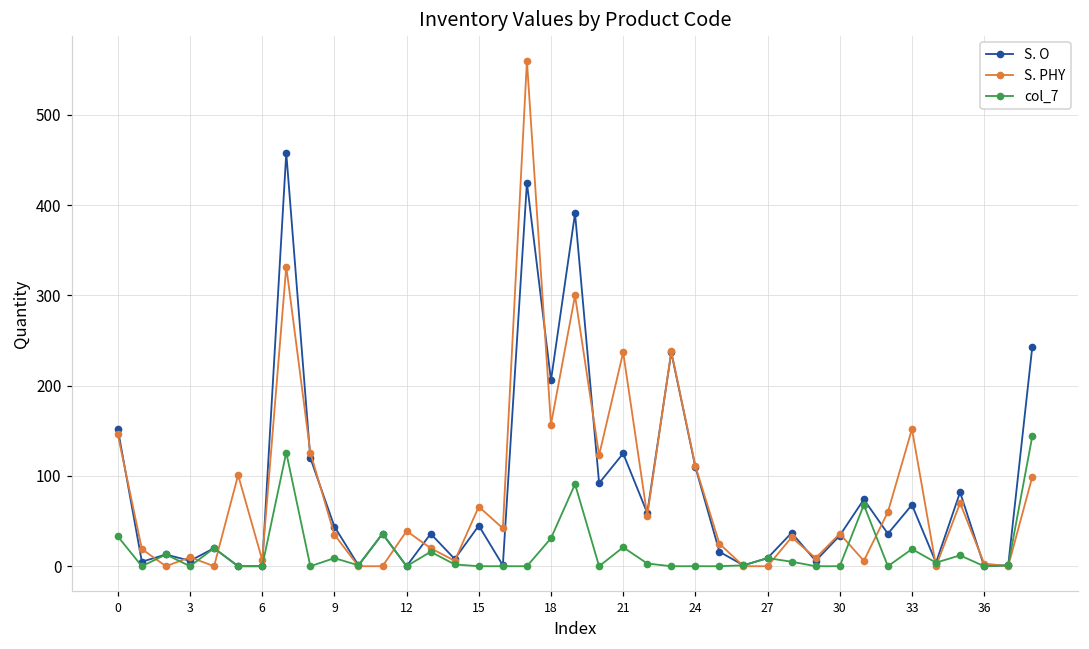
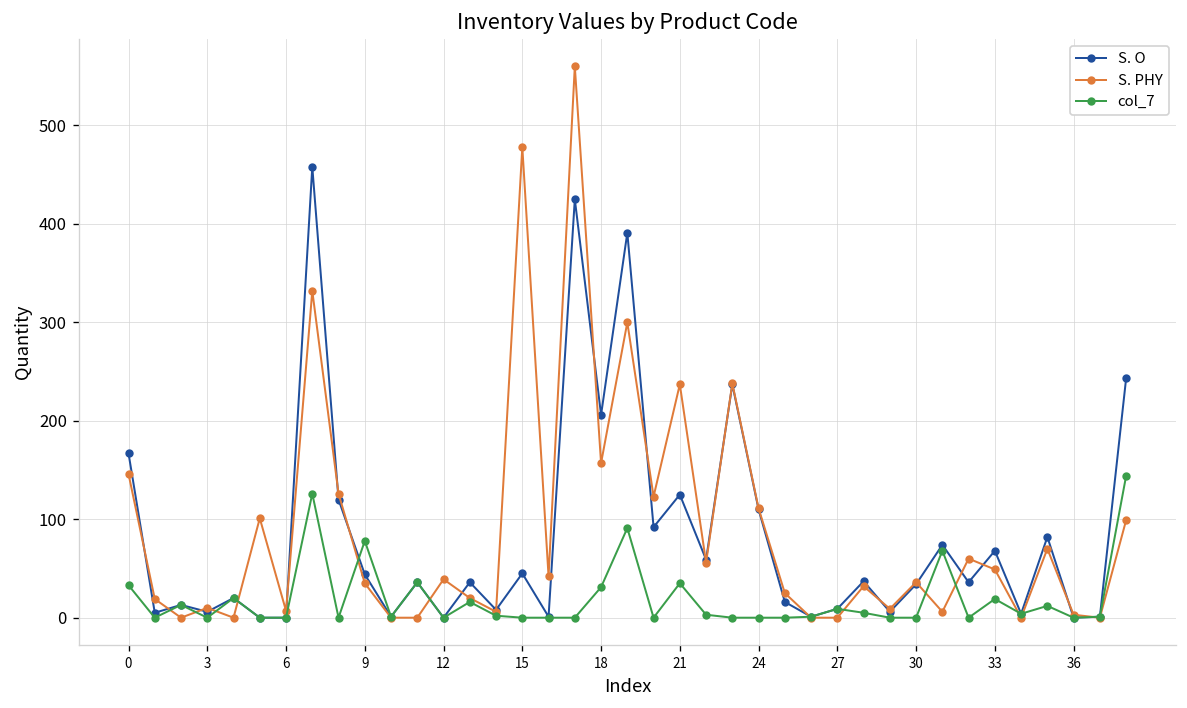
  {
    "S. O": {
-     "0": 150,
+     "0": 170,
      "3": 10,
      "9": 40,
      "15": 50,
      "18": 210,
      "21": 130,
      "33": 70
    },
    "S. PHY": {
      "0": 150,
      "3": 10,
      "6": 10,
      "9": 40,
      "12": 40,
-     "15": 70,
+     "15": 480,
      "18": 160,
      "21": 240,
      "27": 0,
-     "33": 150
+     "33": 50
    },
    "col_7": {
      "0": 30,
      "3": 0,
-     "9": 10,
+     "9": 80,
      "15": 0,
      "18": 30,
-     "21": 20,
+     "21": 40,
      "24": 0,
      "30": 0,
      "33": 20
    }
  }
